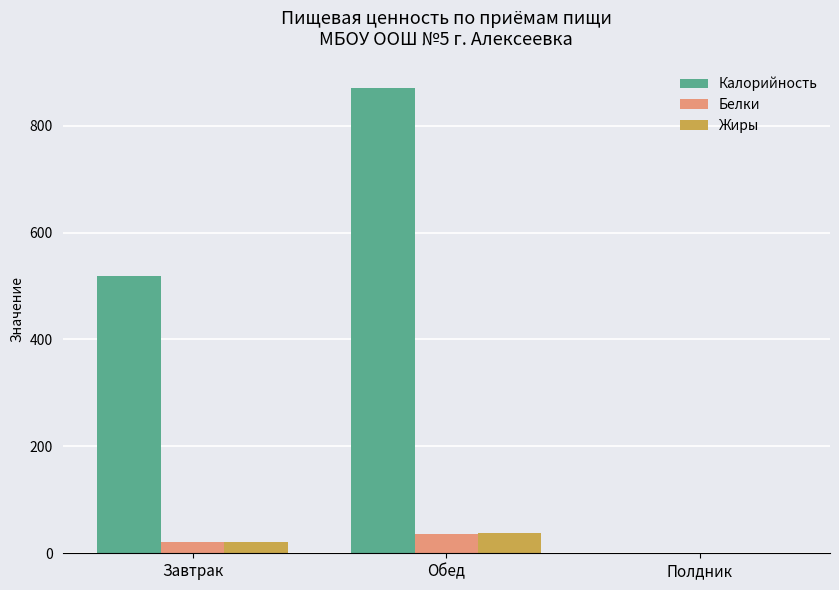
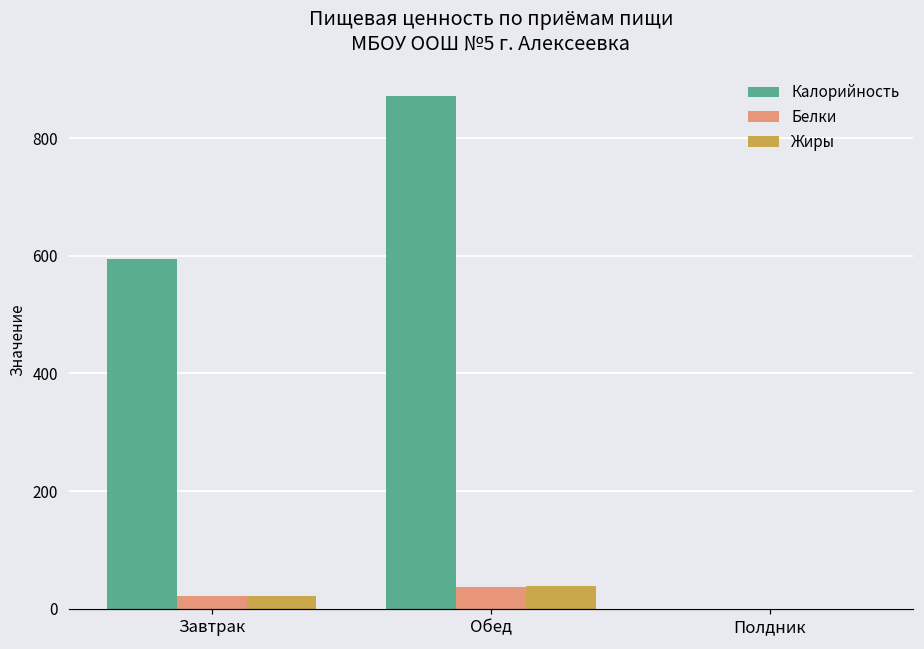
  {
    "Калорийность": {
-     "Завтрак": 520,
+     "Завтрак": 600,
      "Обед": 870,
      "Полдник": 0
    }
  }
